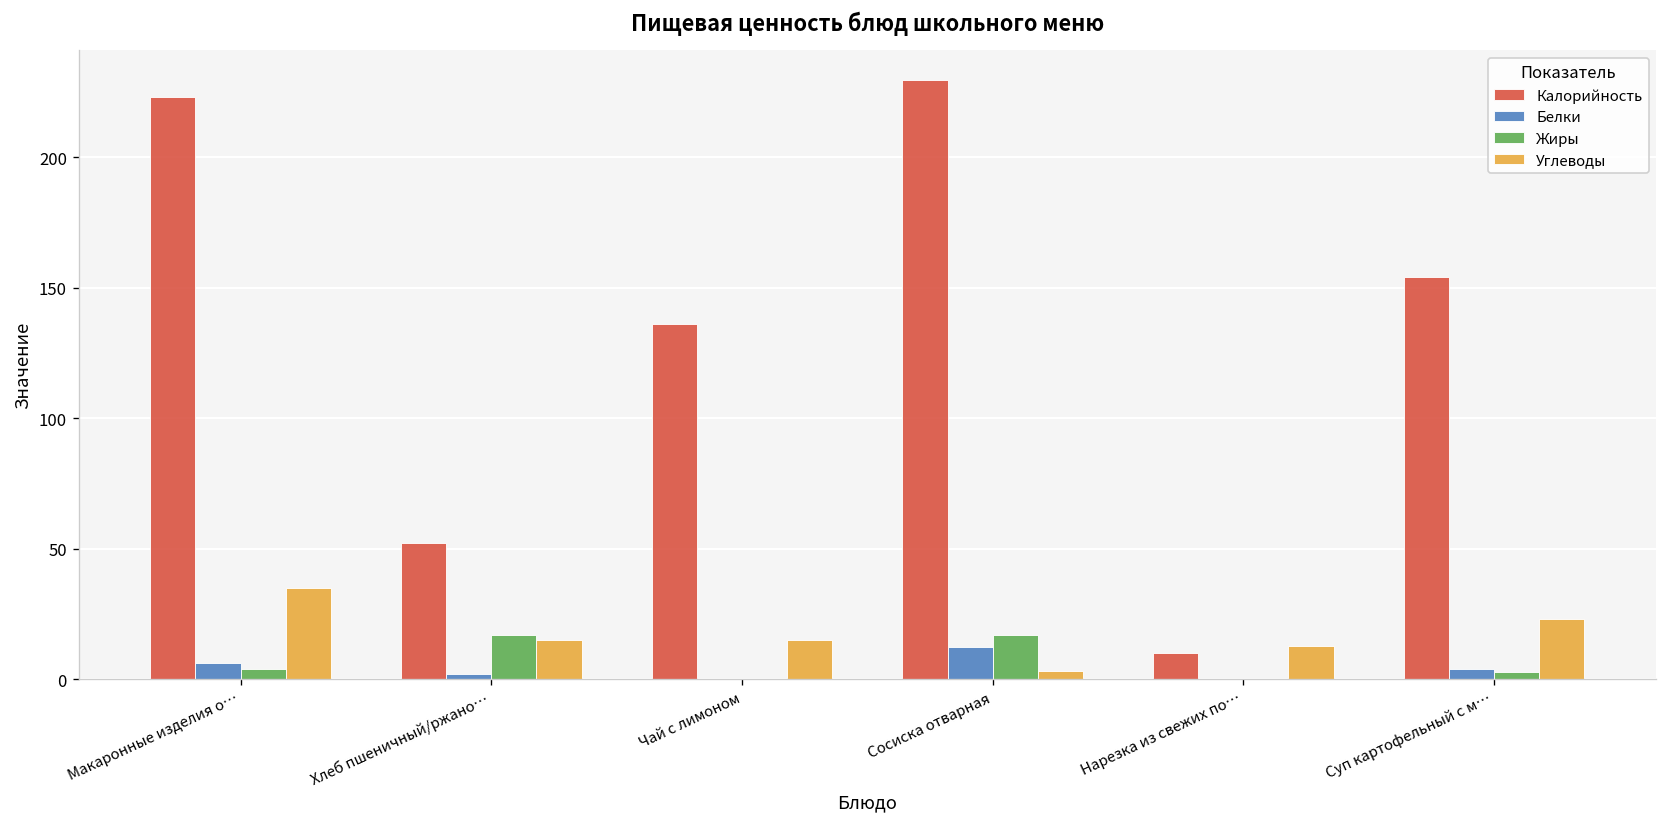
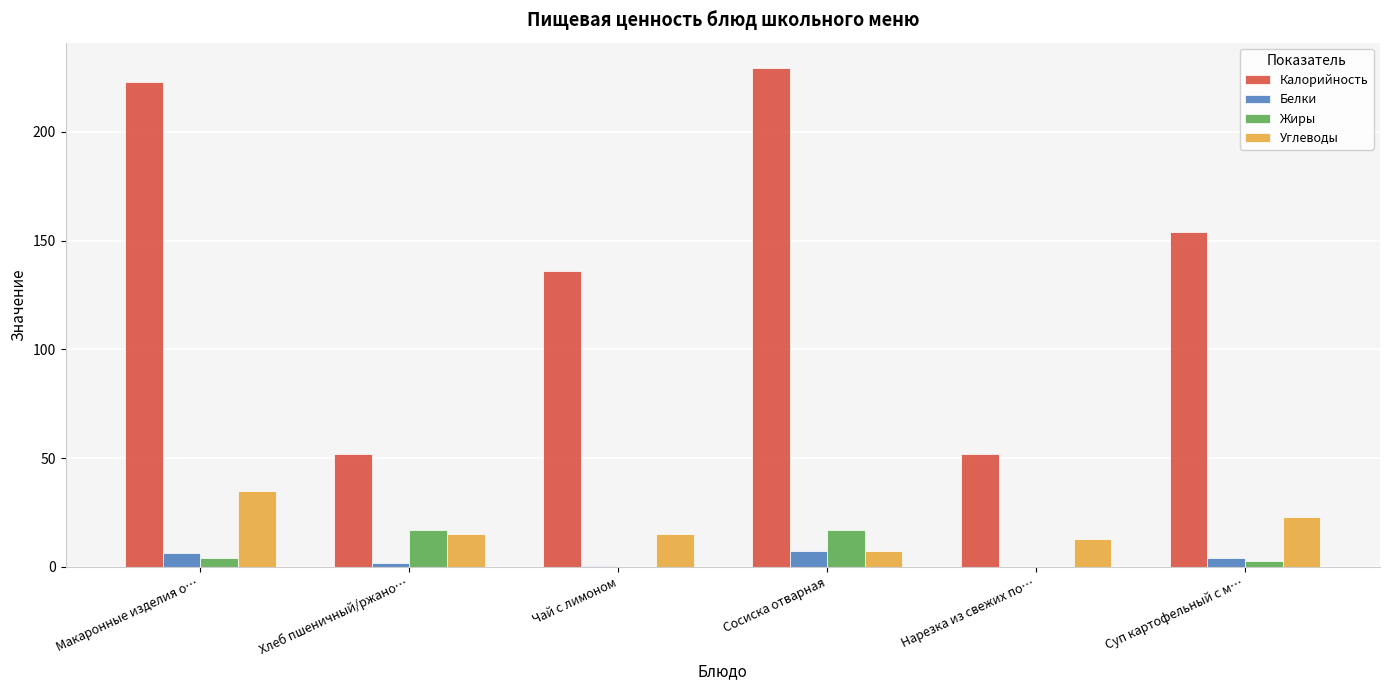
  {
    "Калорийность": {
      "Макаронные изделия о…": 223,
      "Хлеб пшеничный/ржано…": 52,
      "Чай с лимоном": 136,
      "Сосиска отварная": 230,
-     "Нарезка из свежих по…": 10,
+     "Нарезка из свежих по…": 52,
      "Суп картофельный с м…": 154
    },
    "Белки": {
      "Макаронные изделия о…": 6,
      "Хлеб пшеничный/ржано…": 2,
-     "Сосиска отварная": 12,
+     "Сосиска отварная": 7,
      "Суп картофельный с м…": 4
    },
    "Жиры": {
      "Макаронные изделия о…": 4,
      "Хлеб пшеничный/ржано…": 17,
      "Чай с лимоном": 0,
      "Сосиска отварная": 17,
      "Нарезка из свежих по…": 0,
      "Суп картофельный с м…": 3
    },
    "Углеводы": {
      "Макаронные изделия о…": 35,
      "Хлеб пшеничный/ржано…": 15,
      "Чай с лимоном": 15,
-     "Сосиска отварная": 3,
+     "Сосиска отварная": 7,
      "Нарезка из свежих по…": 13,
      "Суп картофельный с м…": 23
    }
  }
